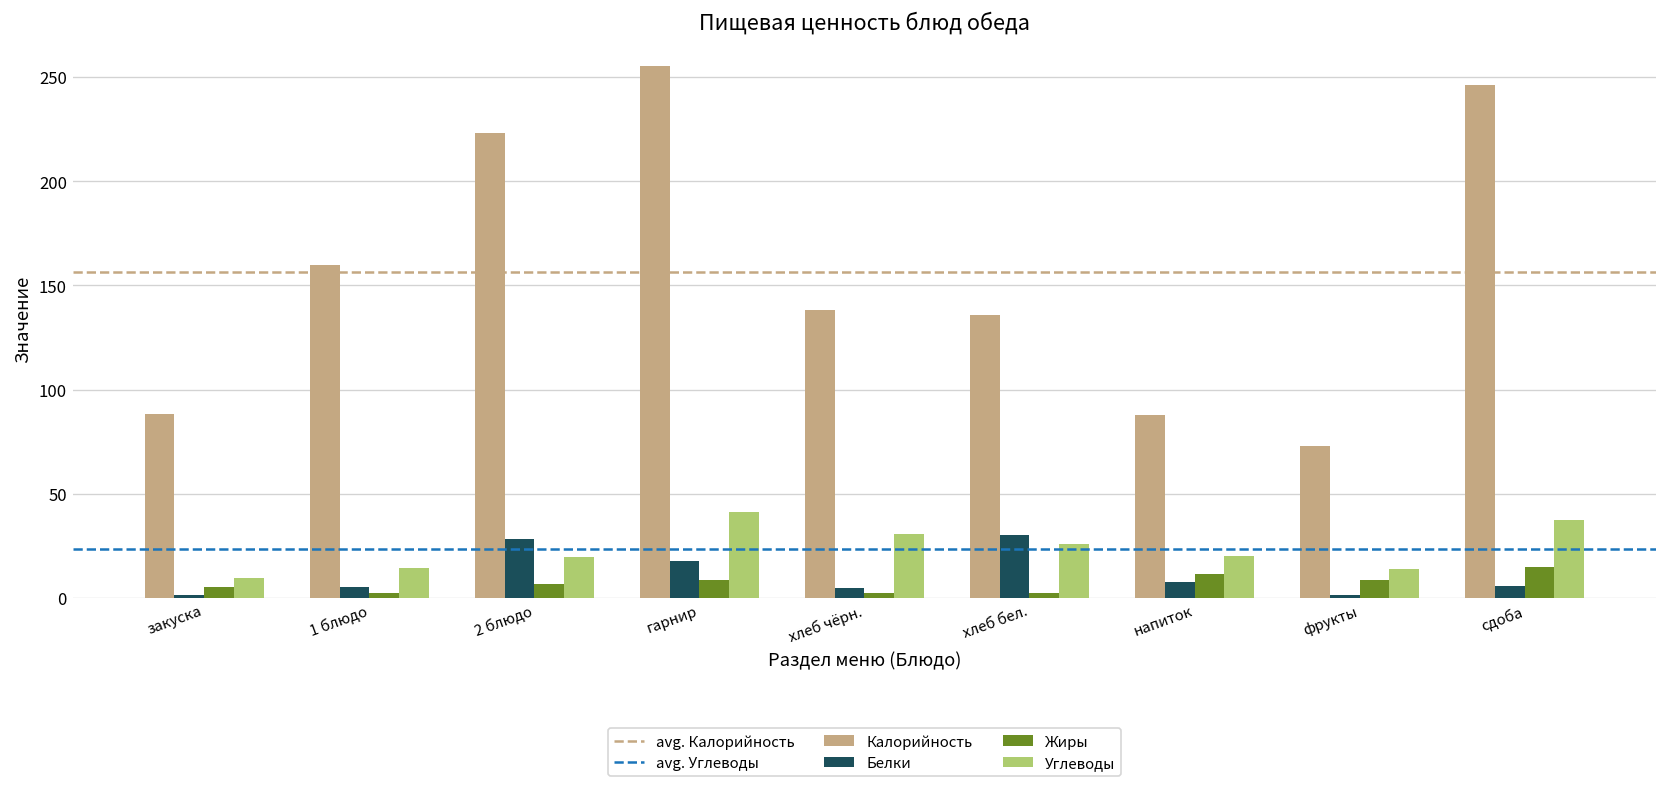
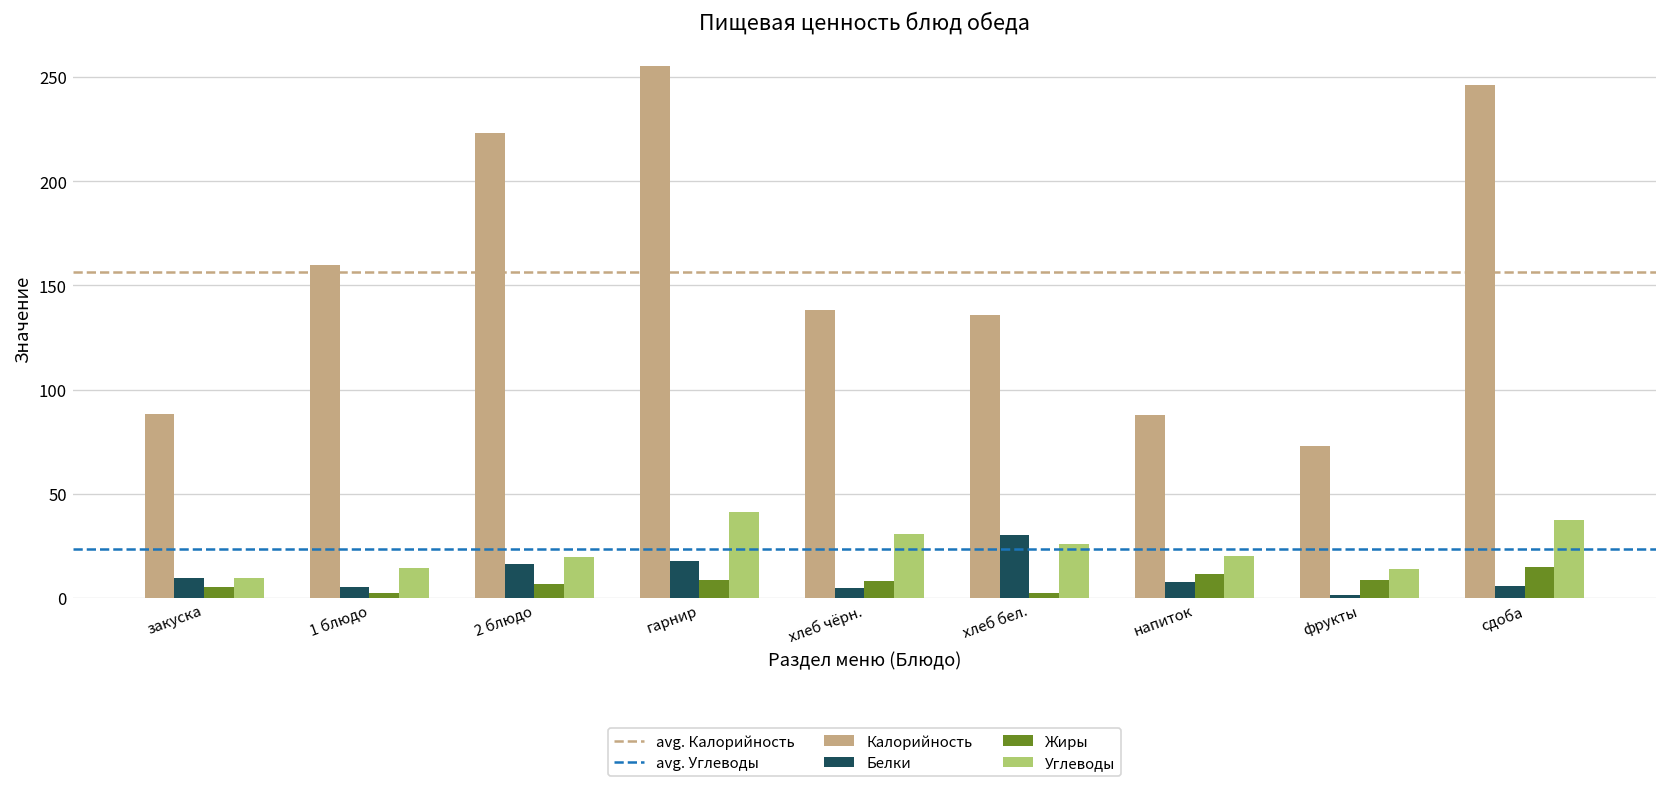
  {
    "Белки": {
-     "закуска": 1,
+     "закуска": 10,
      "1 блюдо": 5,
-     "2 блюдо": 28,
+     "2 блюдо": 16,
      "гарнир": 18,
      "хлеб чёрн.": 5,
      "хлеб бел.": 30,
      "напиток": 8,
      "фрукты": 2,
      "сдоба": 6
    },
    "Жиры": {
      "закуска": 5,
      "1 блюдо": 2,
      "2 блюдо": 7,
      "гарнир": 8,
-     "хлеб чёрн.": 3,
+     "хлеб чёрн.": 8,
      "хлеб бел.": 2,
      "напиток": 11,
      "фрукты": 9,
      "сдоба": 15
    }
  }
